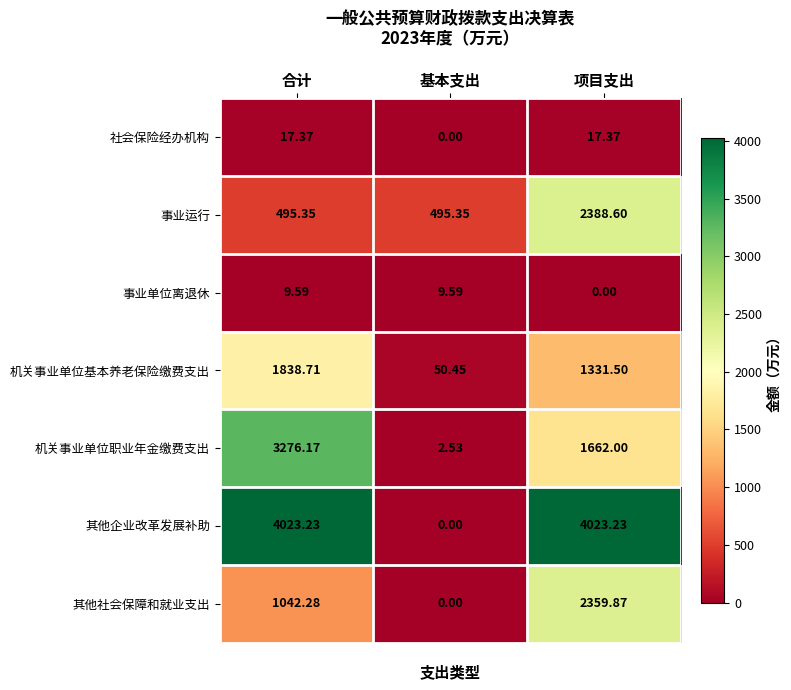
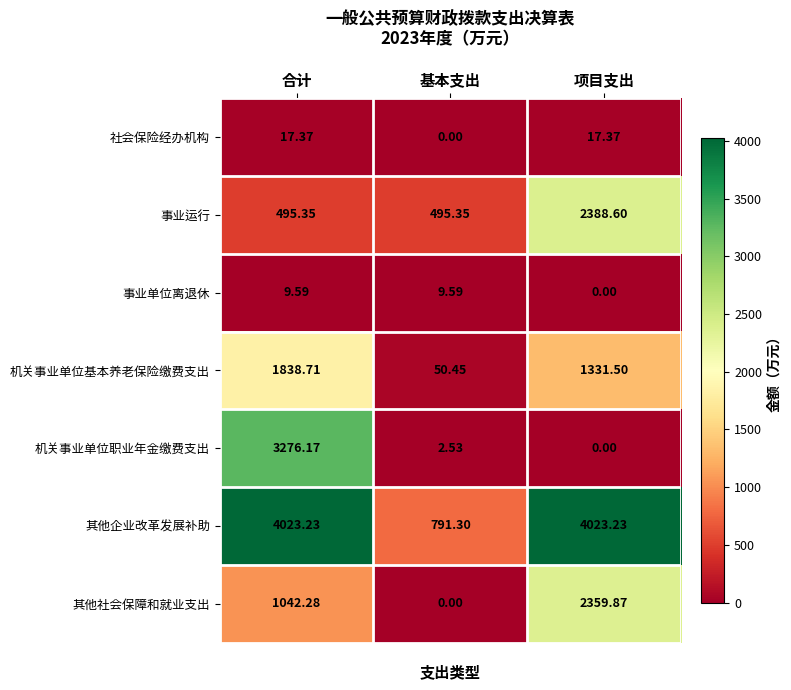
  {
    "社会保险经办机构": {
      "合计": 17.37,
      "基本支出": 0.00,
      "项目支出": 17.37
    },
    "事业运行": {
      "合计": 495.35,
      "基本支出": 495.35,
      "项目支出": 2388.60
    },
    "事业单位离退休": {
      "合计": 9.59,
      "基本支出": 9.59,
      "项目支出": 0.00
    },
    "机关事业单位基本养老保险缴费支出": {
      "合计": 1838.71,
      "基本支出": 50.45,
      "项目支出": 1331.50
    },
    "机关事业单位职业年金缴费支出": {
      "合计": 3276.17,
      "基本支出": 2.53,
-     "项目支出": 1662.00
+     "项目支出": 0.00
    },
    "其他企业改革发展补助": {
      "合计": 4023.23,
-     "基本支出": 0.00,
+     "基本支出": 791.30,
      "项目支出": 4023.23
    },
    "其他社会保障和就业支出": {
      "合计": 1042.28,
      "基本支出": 0.00,
      "项目支出": 2359.87
    }
  }
